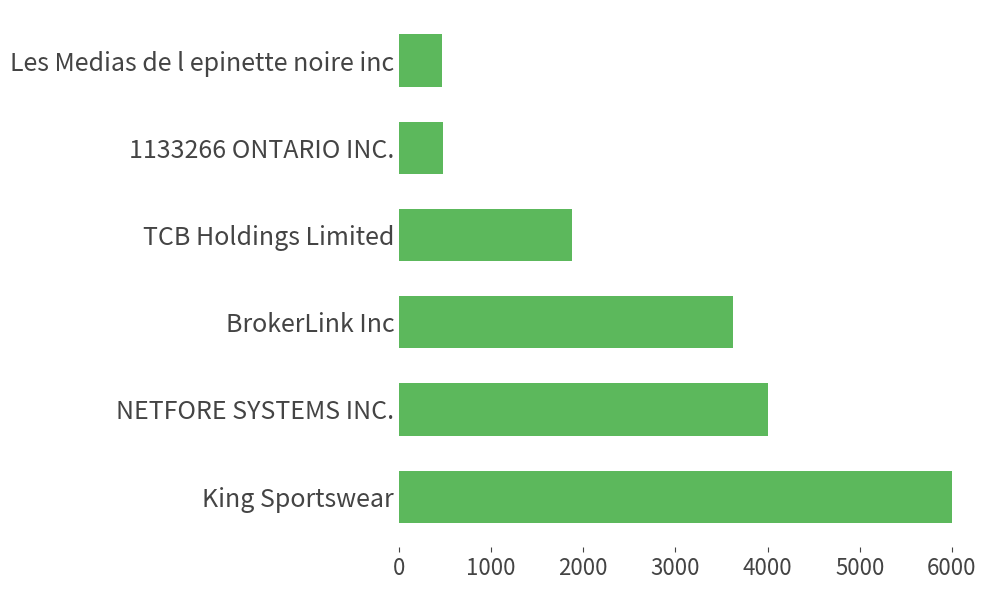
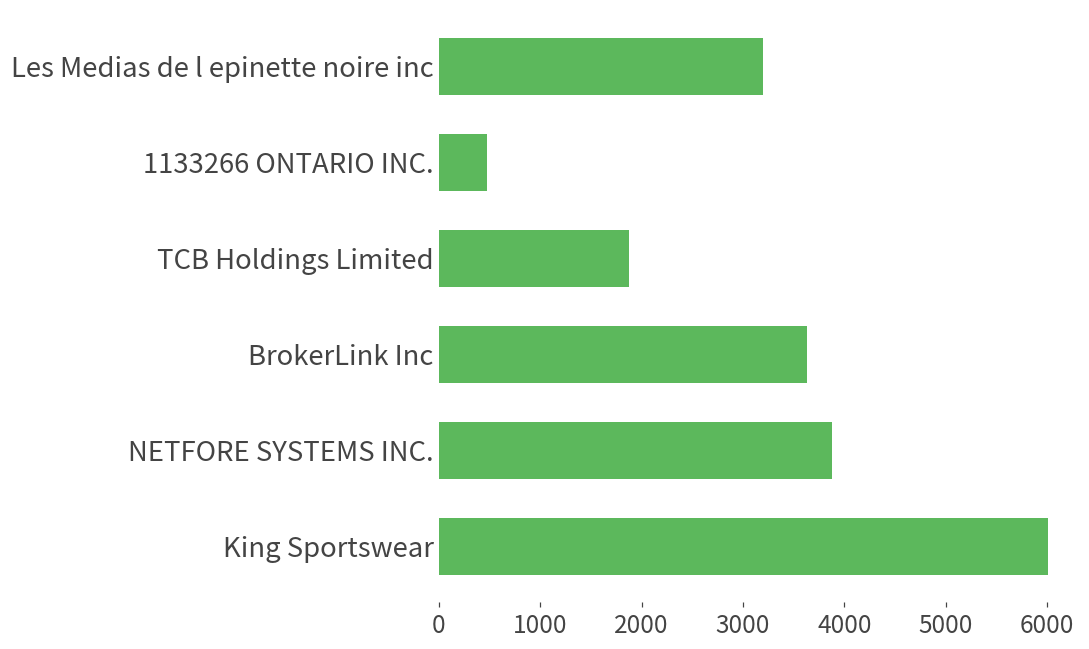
  {
-   "Les Medias de l epinette noire inc": 500,
+   "Les Medias de l epinette noire inc": 3200,
    "1133266 ONTARIO INC.": 500,
    "TCB Holdings Limited": 1900,
    "BrokerLink Inc": 3600,
-   "NETFORE SYSTEMS INC.": 4000,
+   "NETFORE SYSTEMS INC.": 3900,
    "King Sportswear": 6000
  }
